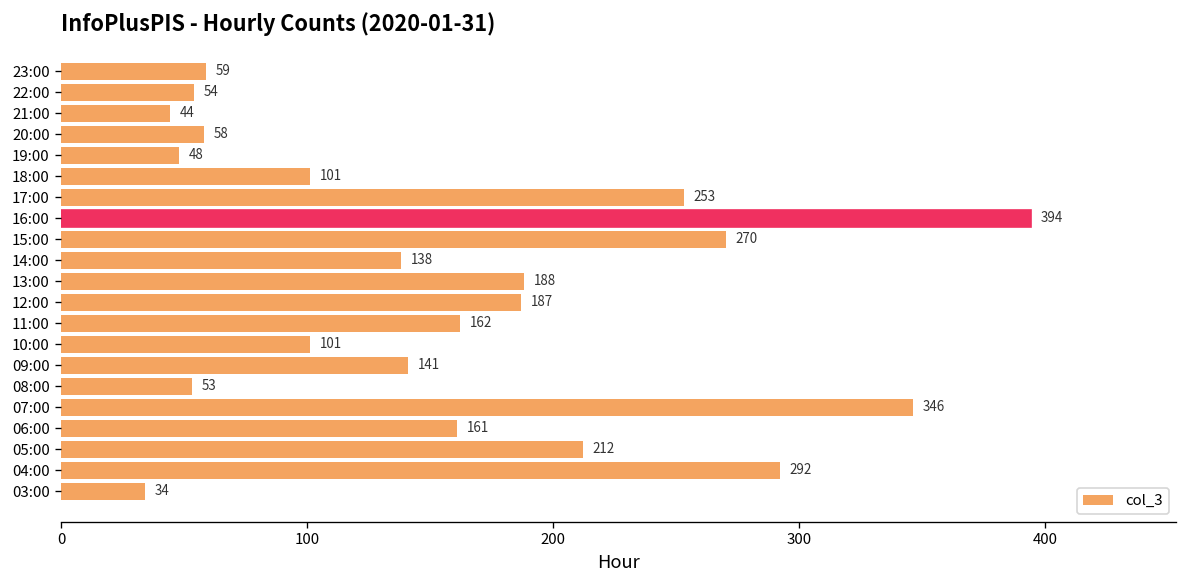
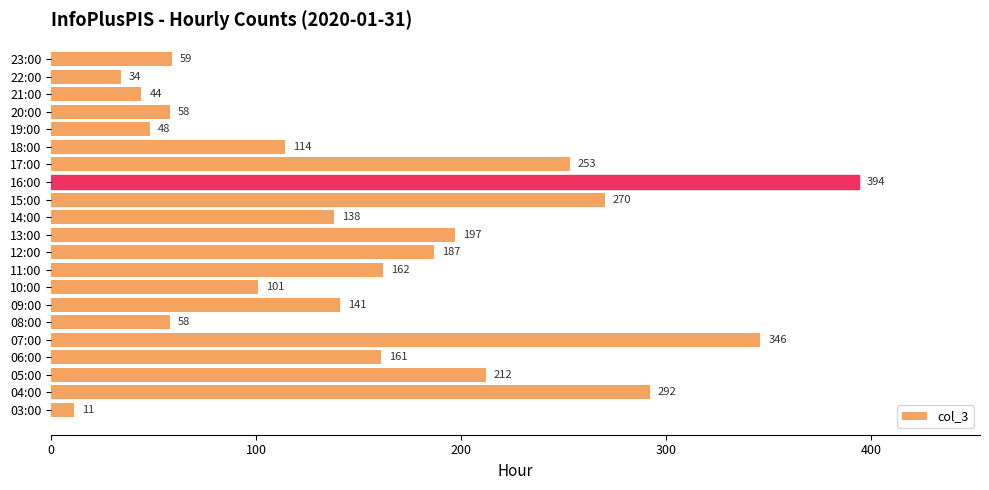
  {
    "23:00": 59,
-   "22:00": 54,
+   "22:00": 34,
    "21:00": 44,
    "20:00": 58,
    "19:00": 48,
-   "18:00": 101,
+   "18:00": 114,
    "17:00": 253,
    "16:00": 394,
    "15:00": 270,
    "14:00": 138,
-   "13:00": 188,
+   "13:00": 197,
    "12:00": 187,
    "11:00": 162,
    "10:00": 101,
    "09:00": 141,
-   "08:00": 53,
+   "08:00": 58,
    "07:00": 346,
    "06:00": 161,
    "05:00": 212,
    "04:00": 292,
-   "03:00": 34
+   "03:00": 11
  }
